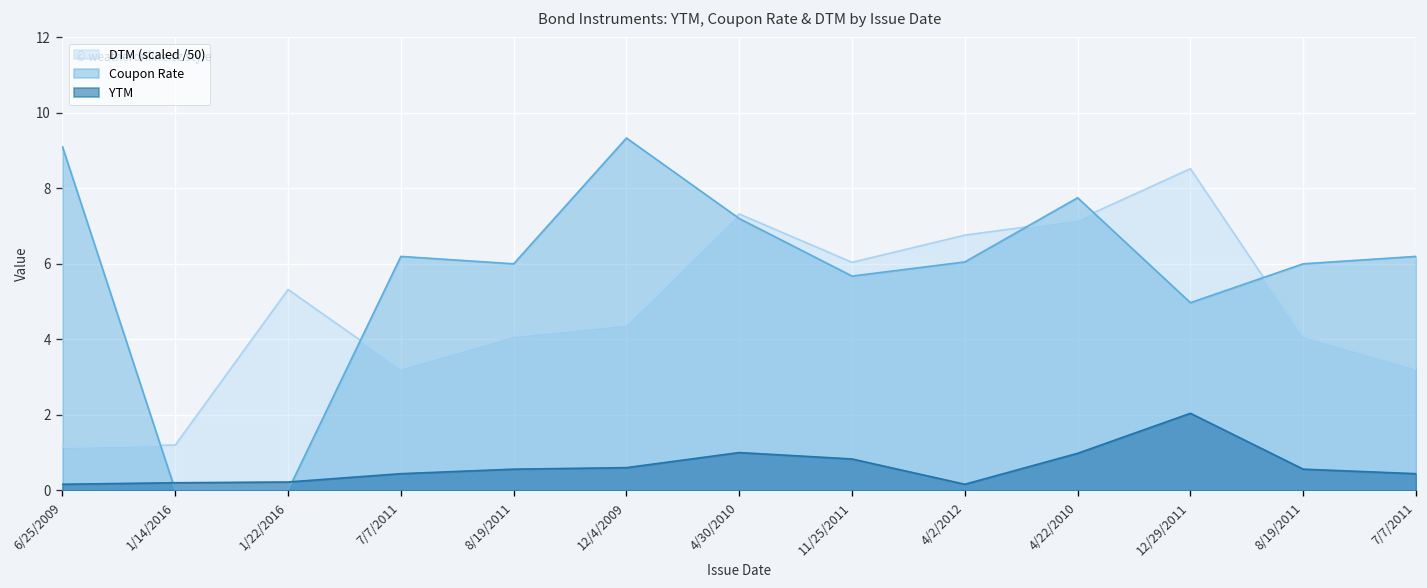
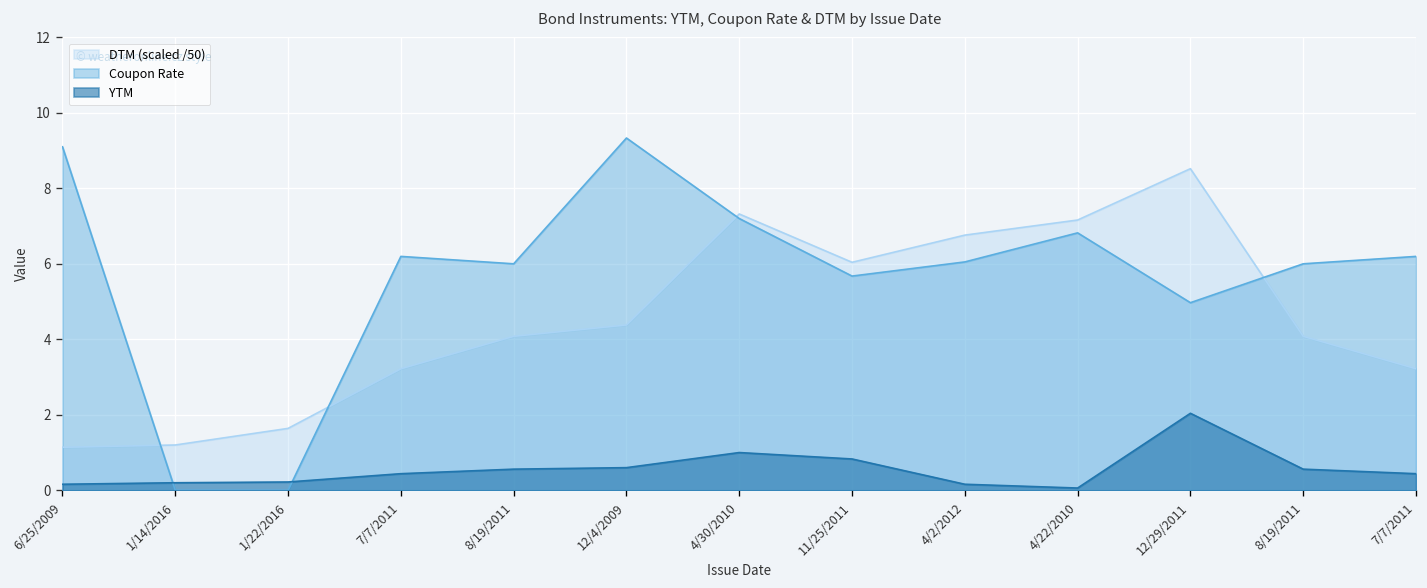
  {
    "DTM (scaled /50)": {
      "6/25/2009": 1.1,
      "1/14/2016": 1.2,
-     "1/22/2016": 5.3,
+     "1/22/2016": 1.6,
      "12/4/2009": 4.4,
      "4/30/2010": 7.3,
      "11/25/2011": 6.0,
      "4/2/2012": 6.8,
      "4/22/2010": 7.2,
      "12/29/2011": 8.5
    },
    "Coupon Rate": {
      "6/25/2009": 9.1,
      "1/14/2016": 0.0,
      "1/22/2016": 0.0,
      "12/4/2009": 9.3,
      "4/30/2010": 7.2,
      "11/25/2011": 5.7,
      "4/2/2012": 6.1,
-     "4/22/2010": 7.8,
+     "4/22/2010": 6.8,
      "12/29/2011": 5.0
    },
    "YTM": {
      "6/25/2009": 0.2,
      "1/14/2016": 0.2,
      "1/22/2016": 0.2,
      "12/4/2009": 0.6,
      "4/30/2010": 1.0,
      "11/25/2011": 0.8,
      "4/2/2012": 0.2,
-     "4/22/2010": 1.0,
+     "4/22/2010": 0.1,
      "12/29/2011": 2.0
    }
  }
